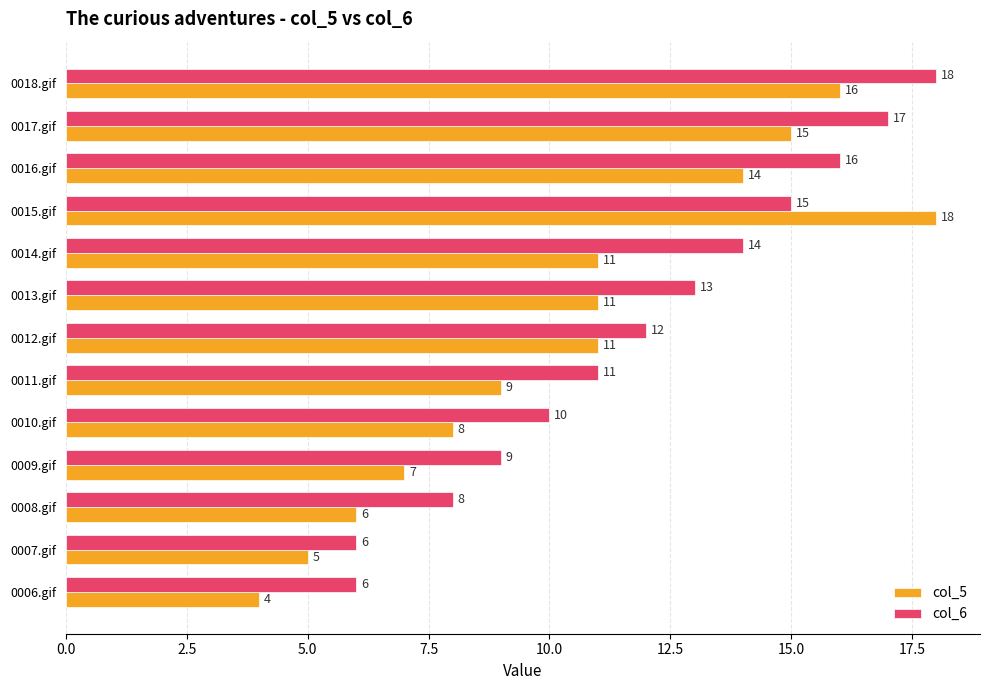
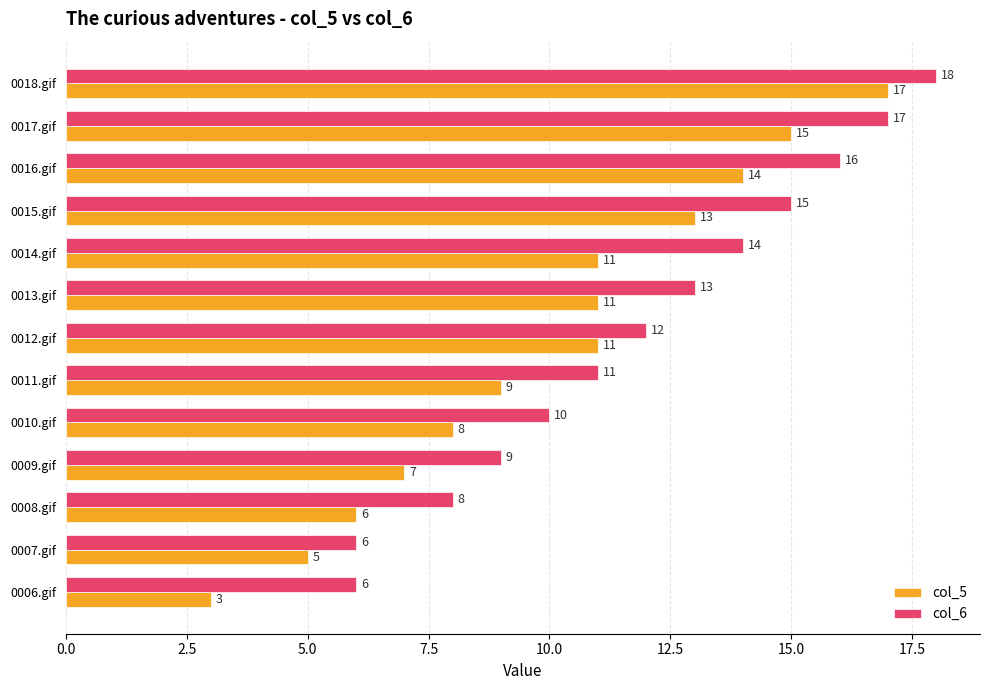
  {
    "col_5": {
-     "0018.gif": 16,
+     "0018.gif": 17,
      "0017.gif": 15,
      "0016.gif": 14,
-     "0015.gif": 18,
+     "0015.gif": 13,
      "0014.gif": 11,
      "0013.gif": 11,
      "0012.gif": 11,
      "0011.gif": 9,
      "0010.gif": 8,
      "0009.gif": 7,
      "0008.gif": 6,
      "0007.gif": 5,
-     "0006.gif": 4
+     "0006.gif": 3
    },
    "col_6": {
      "0018.gif": 18,
      "0017.gif": 17,
      "0016.gif": 16,
      "0015.gif": 15,
      "0014.gif": 14,
      "0013.gif": 13,
      "0012.gif": 12,
      "0011.gif": 11,
      "0010.gif": 10,
      "0009.gif": 9,
      "0008.gif": 8,
      "0007.gif": 6,
      "0006.gif": 6
    }
  }
